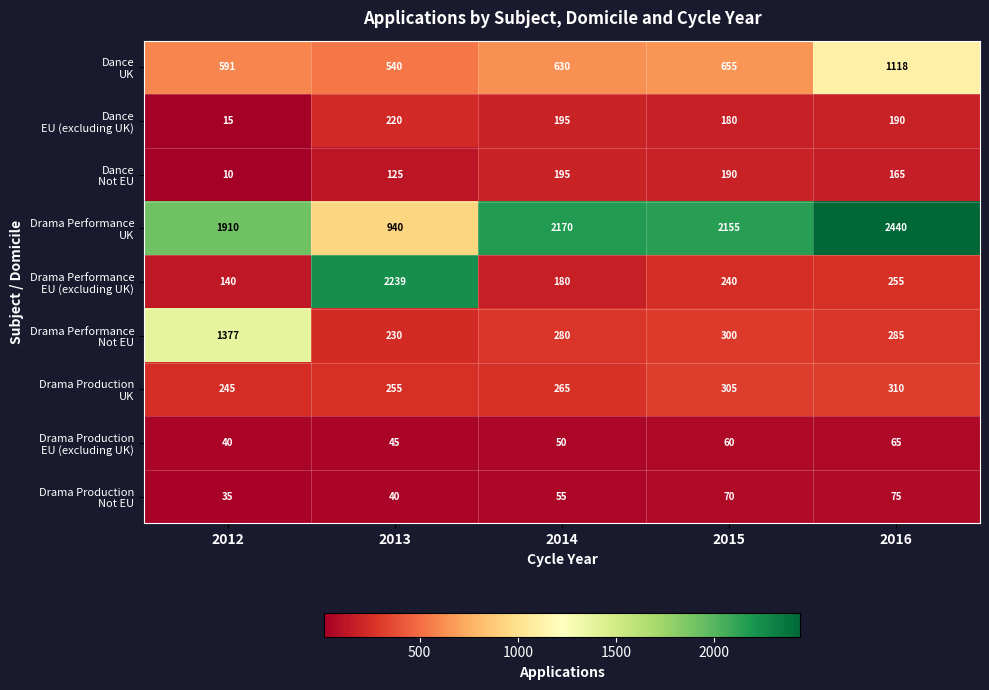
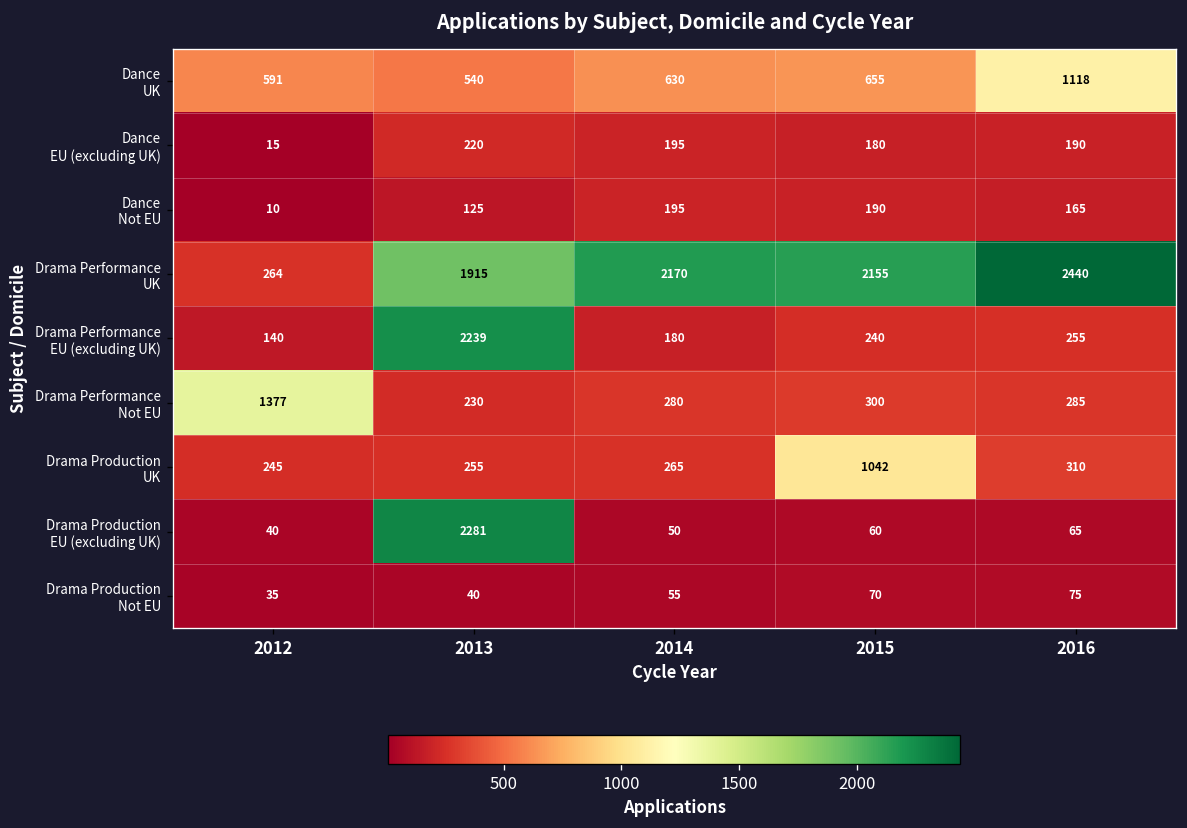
  {
    "Dance UK": {
      "2012": 591,
      "2013": 540,
      "2014": 630,
      "2015": 655,
      "2016": 1118
    },
    "Dance EU (excluding UK)": {
      "2012": 15,
      "2013": 220,
      "2014": 195,
      "2015": 180,
      "2016": 190
    },
    "Dance Not EU": {
      "2012": 10,
      "2013": 125,
      "2014": 195,
      "2015": 190,
      "2016": 165
    },
    "Drama Performance UK": {
-     "2012": 1910,
-     "2013": 940,
+     "2012": 264,
+     "2013": 1915,
      "2014": 2170,
      "2015": 2155,
      "2016": 2440
    },
    "Drama Performance EU (excluding UK)": {
      "2012": 140,
      "2013": 2239,
      "2014": 180,
      "2015": 240,
      "2016": 255
    },
    "Drama Performance Not EU": {
      "2012": 1377,
      "2013": 230,
      "2014": 280,
      "2015": 300,
      "2016": 285
    },
    "Drama Production UK": {
      "2012": 245,
      "2013": 255,
      "2014": 265,
-     "2015": 305,
+     "2015": 1042,
      "2016": 310
    },
    "Drama Production EU (excluding UK)": {
      "2012": 40,
-     "2013": 45,
+     "2013": 2281,
      "2014": 50,
      "2015": 60,
      "2016": 65
    },
    "Drama Production Not EU": {
      "2012": 35,
      "2013": 40,
      "2014": 55,
      "2015": 70,
      "2016": 75
    }
  }
